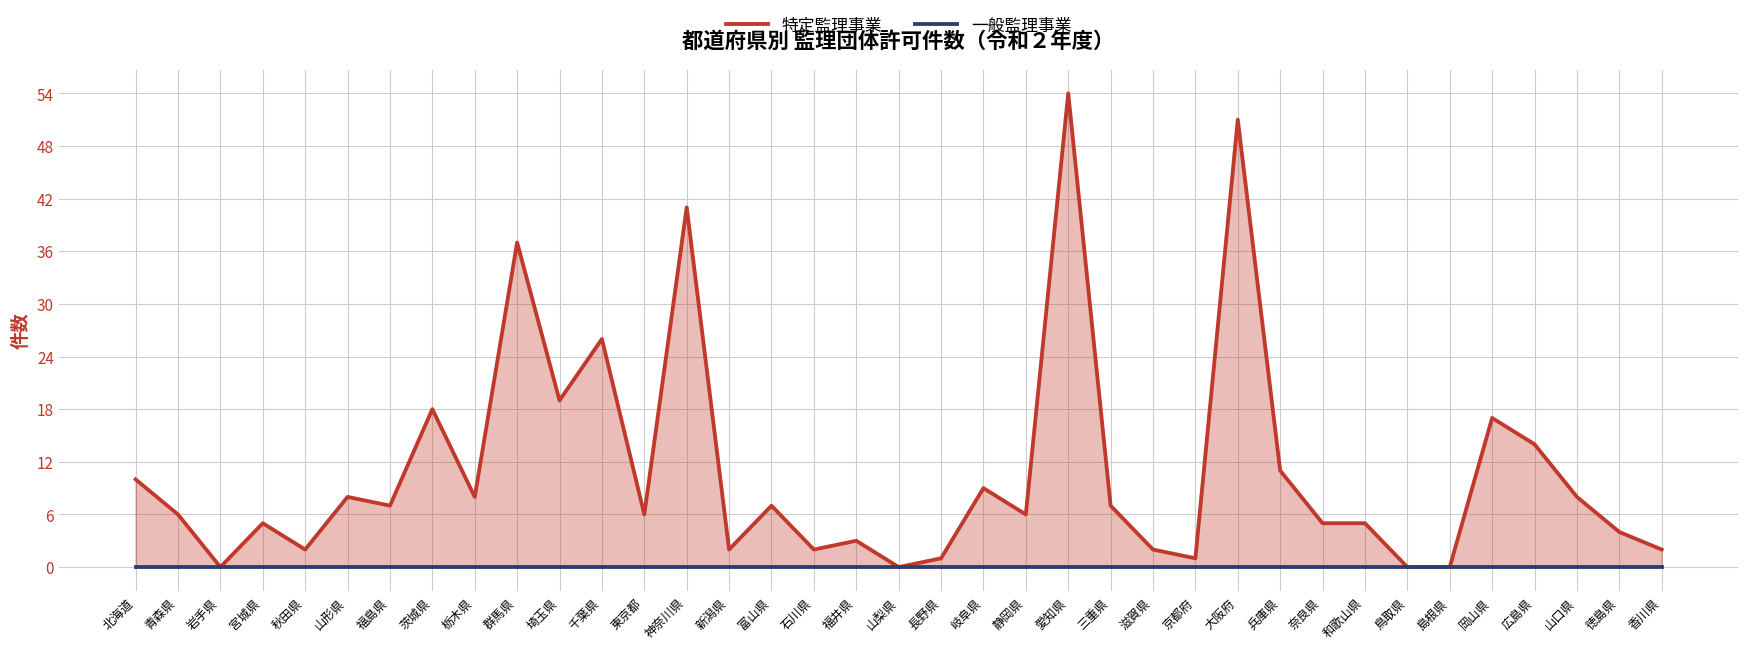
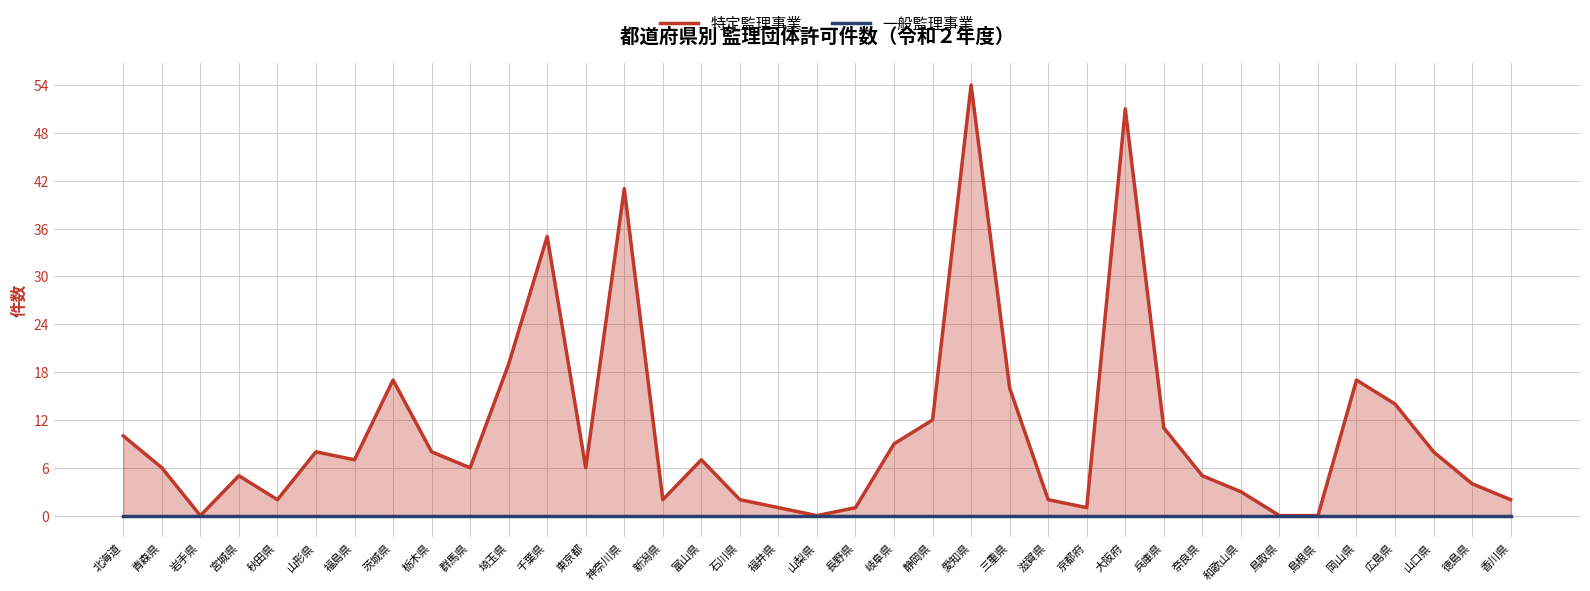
  {
    "特定監理事業": {
      "北海道": 10,
      "青森県": 6,
      "宮城県": 5,
      "秋田県": 2,
      "山形県": 8,
      "福島県": 7,
-     "茨城県": 18,
+     "茨城県": 17,
      "栃木県": 8,
-     "群馬県": 37,
+     "群馬県": 6,
      "埼玉県": 19,
-     "千葉県": 26,
+     "千葉県": 35,
      "東京都": 6,
      "神奈川県": 41,
      "新潟県": 2,
      "富山県": 7,
      "石川県": 2,
-     "福井県": 3,
+     "福井県": 1,
      "長野県": 1,
      "岐阜県": 9,
-     "静岡県": 6,
+     "静岡県": 12,
      "愛知県": 54,
-     "三重県": 7,
+     "三重県": 16,
      "滋賀県": 2,
      "京都府": 1,
      "大阪府": 51,
      "兵庫県": 11,
      "奈良県": 5,
-     "和歌山県": 5,
+     "和歌山県": 3,
      "岡山県": 17,
      "広島県": 14,
      "山口県": 8,
      "徳島県": 4,
      "香川県": 2
    },
    "一般監理事業": {
      "北海道": 0,
      "青森県": 0,
      "宮城県": 0,
      "秋田県": 0,
      "山形県": 0,
      "福島県": 0,
      "茨城県": 0,
      "栃木県": 0,
      "群馬県": 0,
      "埼玉県": 0,
      "千葉県": 0,
      "東京都": 0,
      "神奈川県": 0,
      "新潟県": 0,
      "富山県": 0,
      "石川県": 0,
      "福井県": 0,
      "長野県": 0,
      "岐阜県": 0,
      "静岡県": 0,
      "愛知県": 0,
      "三重県": 0,
      "滋賀県": 0,
      "京都府": 0,
      "大阪府": 0,
      "兵庫県": 0,
      "奈良県": 0,
      "和歌山県": 0,
      "岡山県": 0,
      "広島県": 0,
      "山口県": 0,
      "徳島県": 0,
      "香川県": 0
    }
  }
